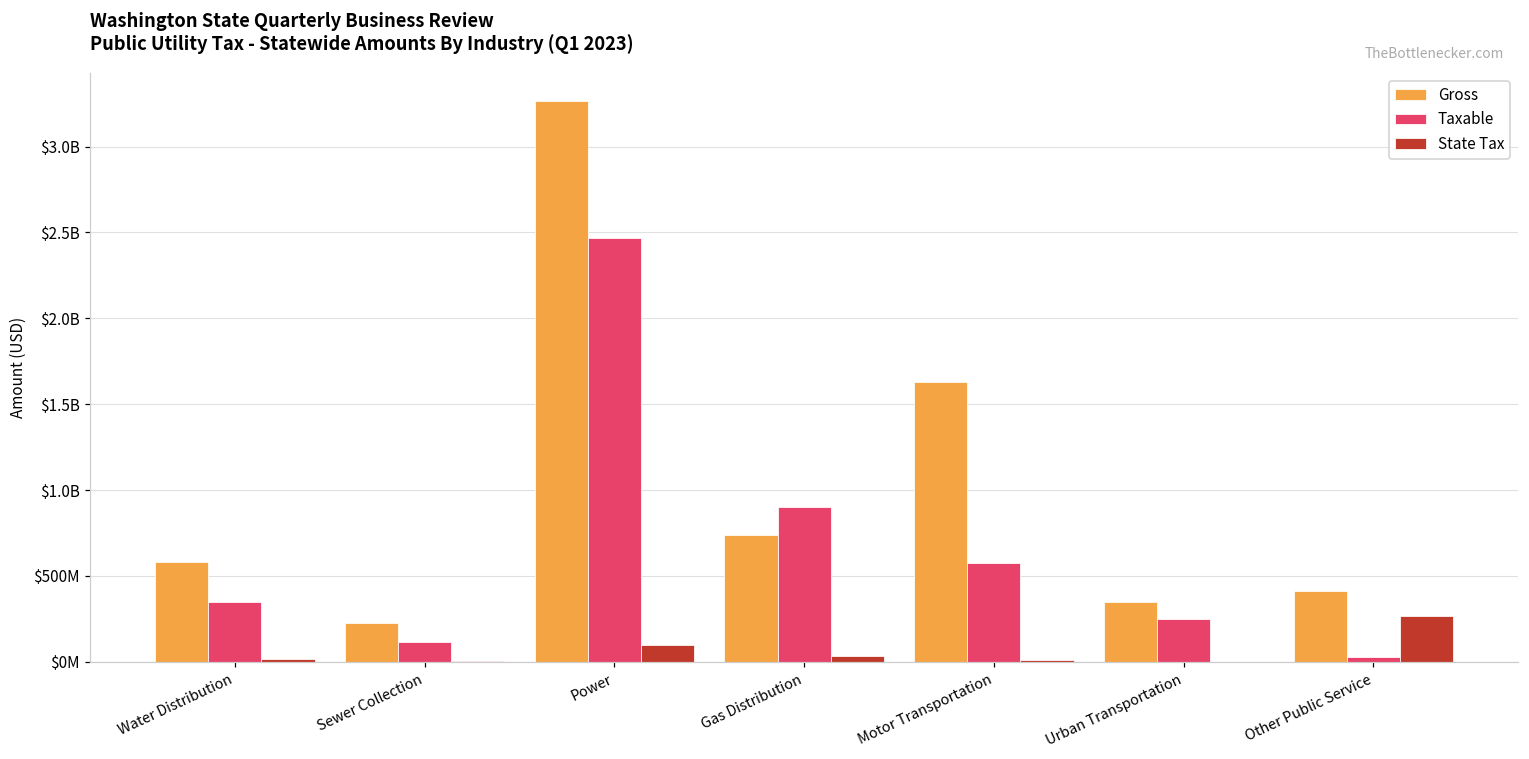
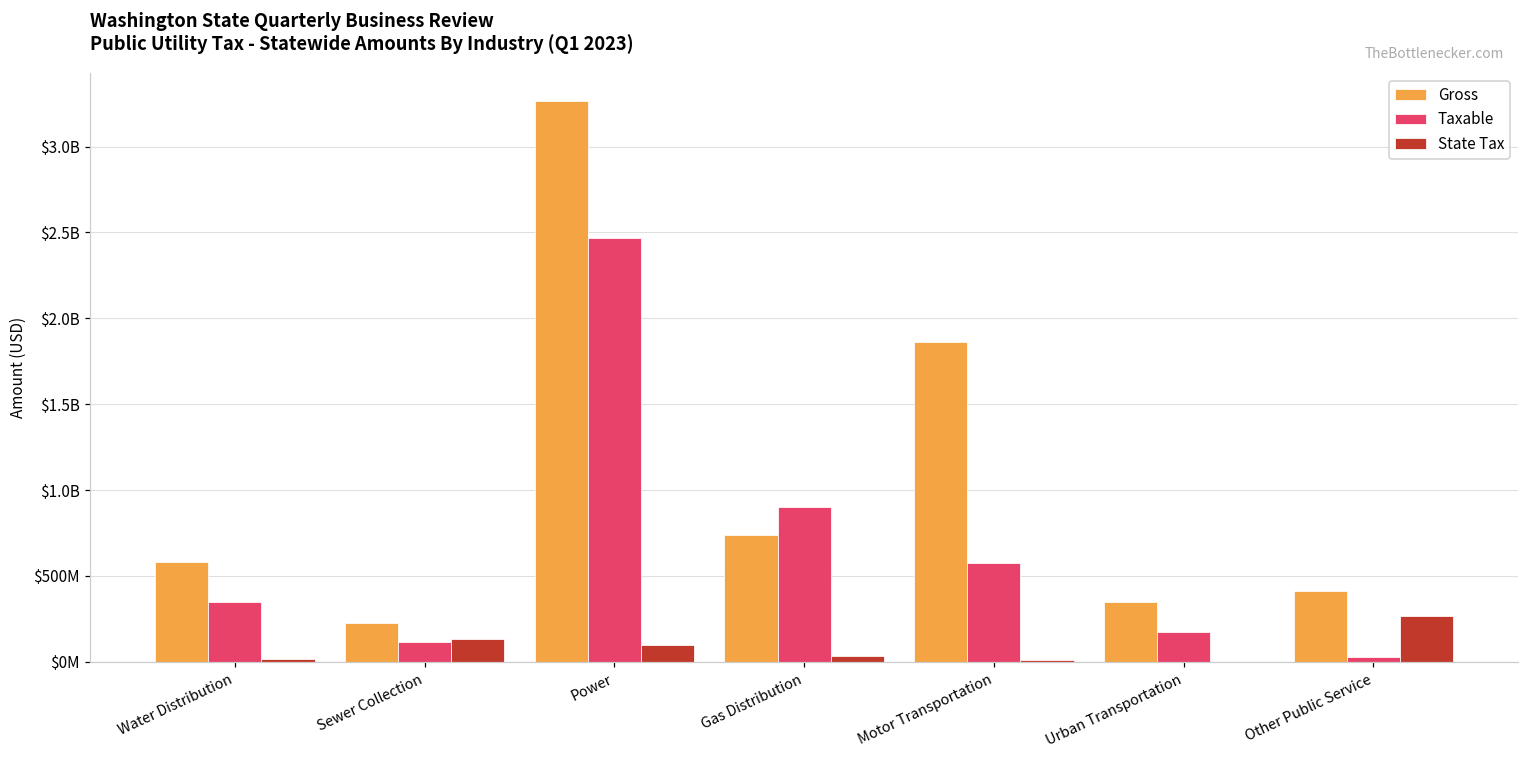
  {
    "Gross": {
      "Water Distribution": "$580000000",
      "Sewer Collection": "$220000000",
      "Power": "$3270000000",
      "Gas Distribution": "$740000000",
-     "Motor Transportation": "$1630000000",
+     "Motor Transportation": "$1860000000",
      "Urban Transportation": "$350000000",
      "Other Public Service": "$410000000"
    },
    "Taxable": {
      "Water Distribution": "$350000000",
      "Sewer Collection": "$110000000",
      "Power": "$2470000000",
      "Gas Distribution": "$900000000",
      "Motor Transportation": "$570000000",
-     "Urban Transportation": "$250000000",
+     "Urban Transportation": "$170000000",
      "Other Public Service": "$30000000"
    },
    "State Tax": {
      "Water Distribution": "$20000000",
-     "Sewer Collection": "$0",
+     "Sewer Collection": "$130000000",
      "Power": "$100000000",
      "Gas Distribution": "$30000000",
      "Other Public Service": "$270000000"
    }
  }
